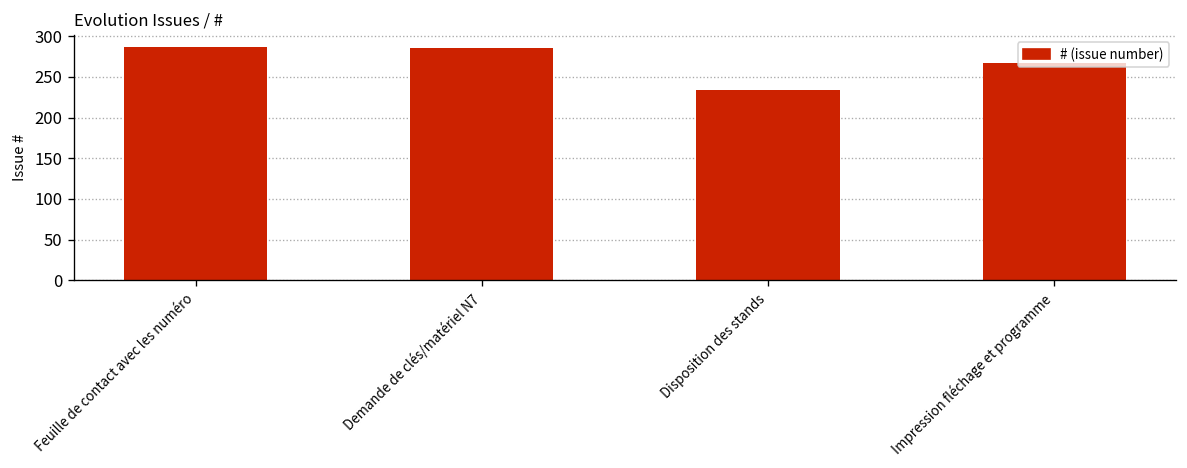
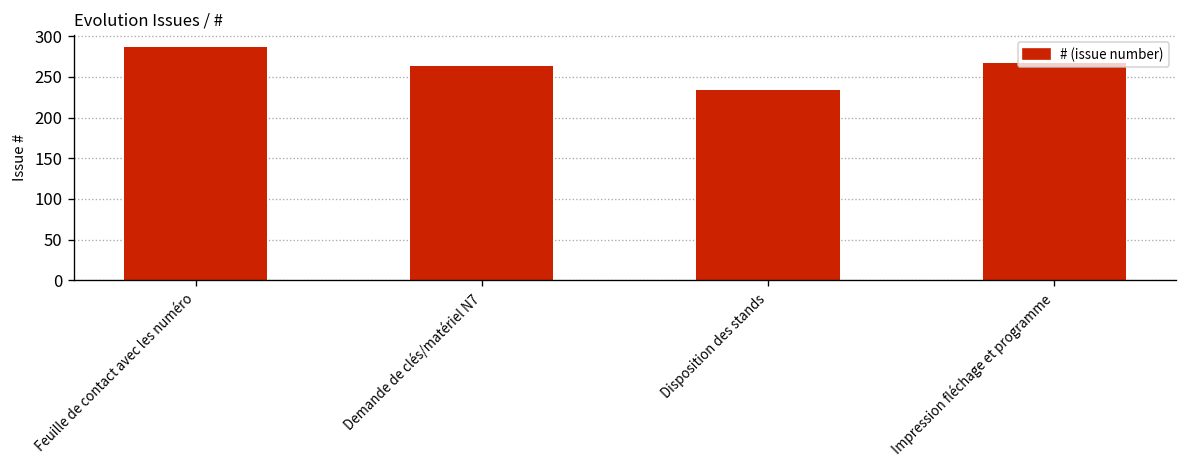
  {
    "Feuille de contact avec les numéro": 290,
-   "Demande de clés/matériel N7": 290,
+   "Demande de clés/matériel N7": 260,
    "Disposition des stands": 230
  }
